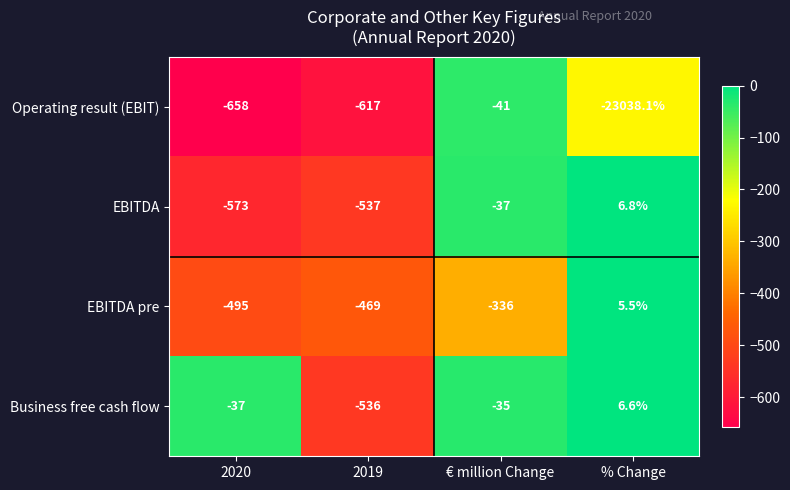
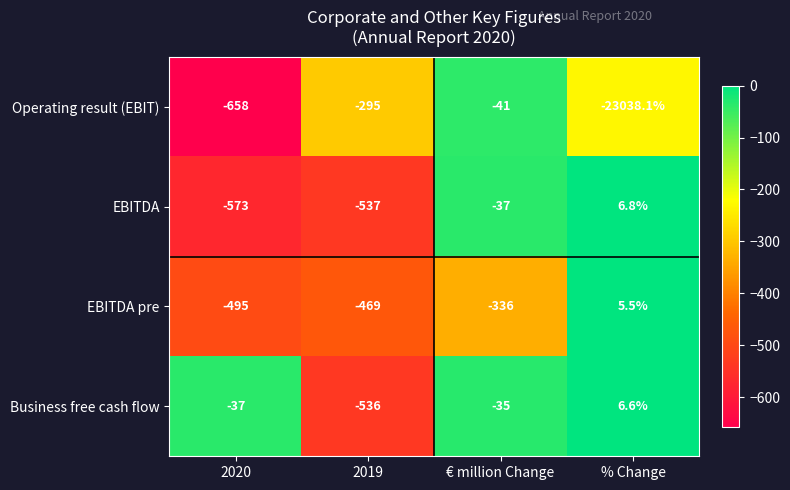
  {
    "Operating result (EBIT)": {
      "2020": "-658",
-     "2019": "-617",
+     "2019": "-295",
      "€ million Change": "-41",
      "% Change": "-23038.1%"
    },
    "EBITDA": {
      "2020": "-573",
      "2019": "-537",
      "€ million Change": "-37",
      "% Change": "6.8%"
    },
    "EBITDA pre": {
      "2020": "-495",
      "2019": "-469",
      "€ million Change": "-336",
      "% Change": "5.5%"
    },
    "Business free cash flow": {
      "2020": "-37",
      "2019": "-536",
      "€ million Change": "-35",
      "% Change": "6.6%"
    }
  }
